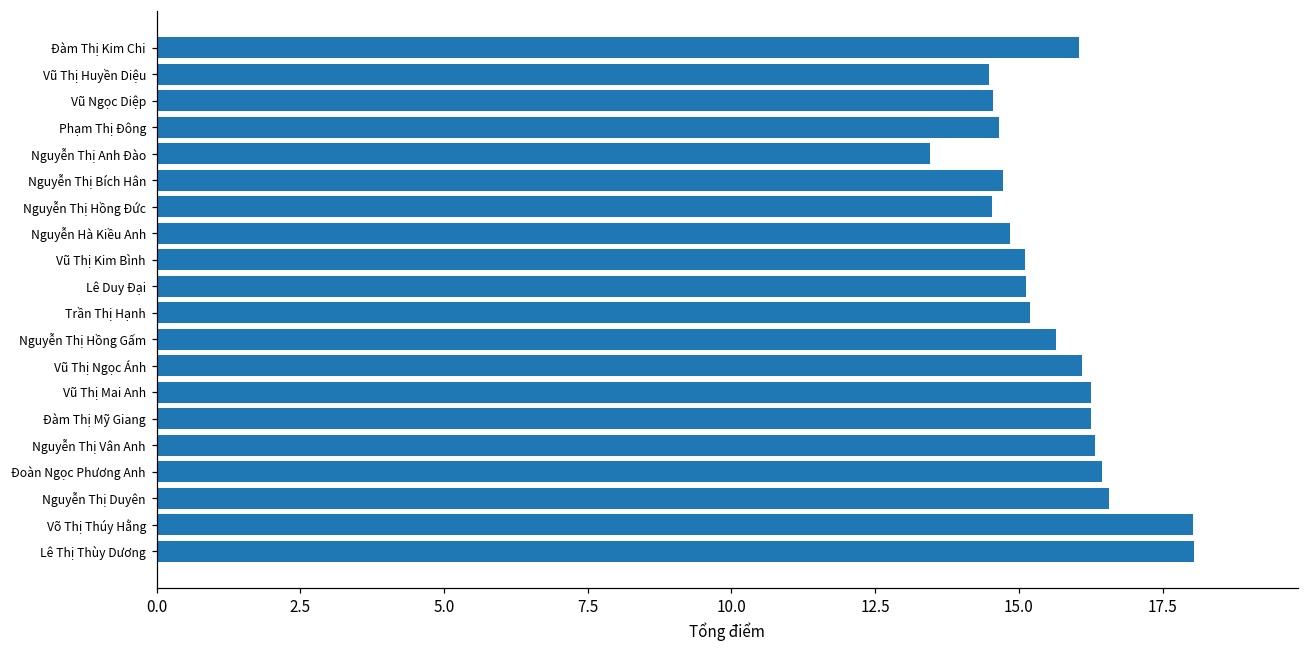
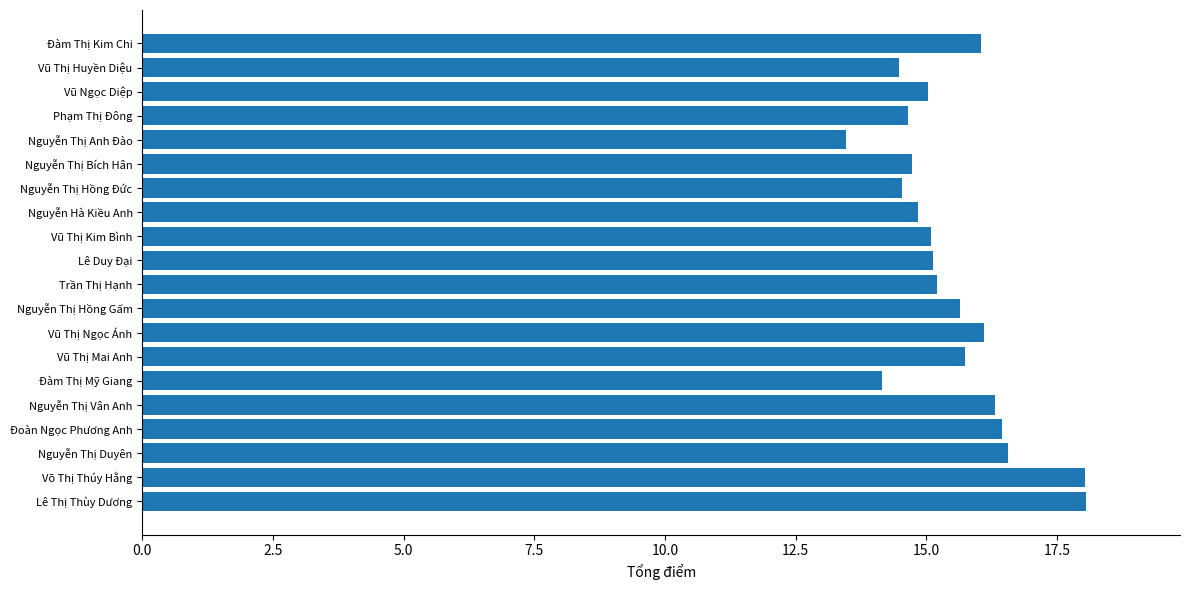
  {
    "Đàm Thị Kim Chi": 16.0,
    "Vũ Thị Huyền Diệu": 14.5,
-   "Vũ Ngọc Diệp": 14.6,
+   "Vũ Ngọc Diệp": 15.0,
    "Phạm Thị Đông": 14.7,
    "Nguyễn Thị Anh Đào": 13.5,
    "Nguyễn Thị Bích Hân": 14.7,
    "Nguyễn Thị Hồng Đức": 14.5,
    "Nguyễn Hà Kiều Anh": 14.9,
    "Vũ Thị Kim Bình": 15.1,
    "Lê Duy Đại": 15.1,
    "Trần Thị Hạnh": 15.2,
    "Nguyễn Thị Hồng Gấm": 15.7,
    "Vũ Thị Ngọc Ánh": 16.1,
-   "Vũ Thị Mai Anh": 16.3,
-   "Đàm Thị Mỹ Giang": 16.3,
+   "Vũ Thị Mai Anh": 15.8,
+   "Đàm Thị Mỹ Giang": 14.2,
    "Nguyễn Thị Vân Anh": 16.3,
    "Đoàn Ngọc Phương Anh": 16.5,
    "Nguyễn Thị Duyên": 16.6,
    "Võ Thị Thúy Hằng": 18.0,
    "Lê Thị Thùy Dương": 18.1
  }
